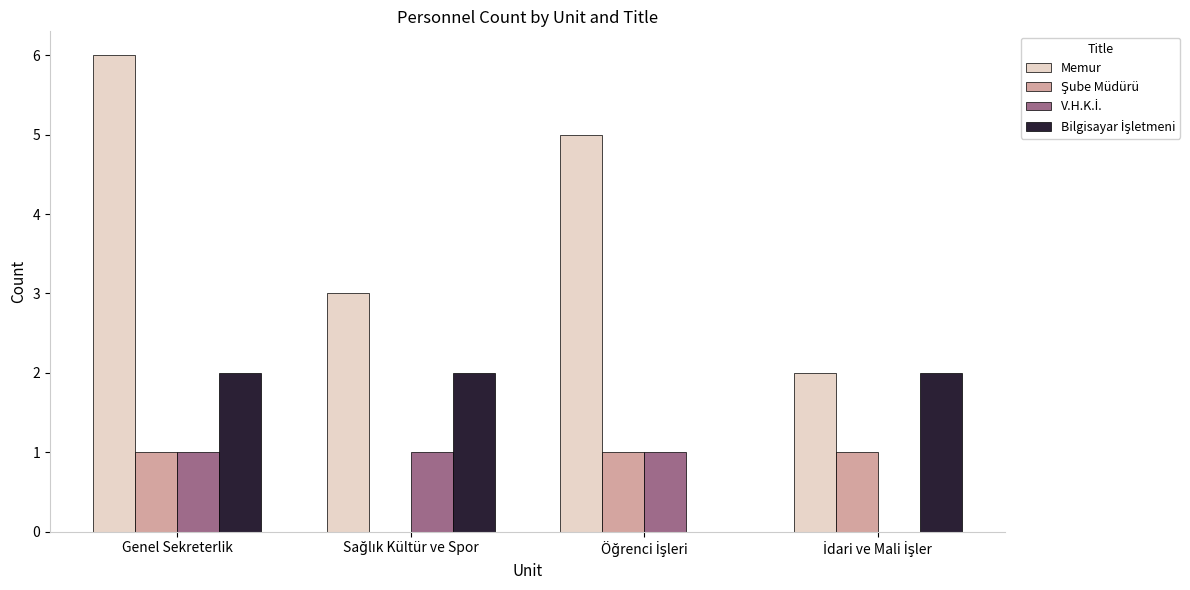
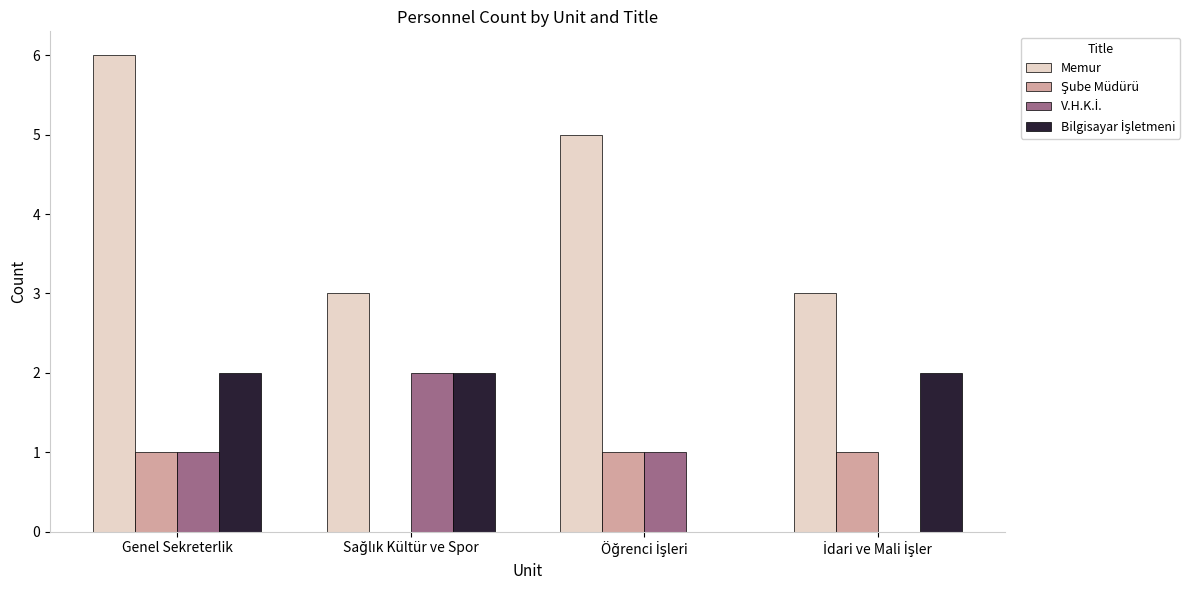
  {
    "Memur": {
      "Genel Sekreterlik": 6,
      "Sağlık Kültür ve Spor": 3,
      "Öğrenci İşleri": 5,
-     "İdari ve Mali İşler": 2
+     "İdari ve Mali İşler": 3
    },
    "Şube Müdürü": {
      "Genel Sekreterlik": 1,
      "Sağlık Kültür ve Spor": 0,
      "Öğrenci İşleri": 1,
      "İdari ve Mali İşler": 1
    },
    "V.H.K.İ.": {
      "Genel Sekreterlik": 1,
-     "Sağlık Kültür ve Spor": 1,
+     "Sağlık Kültür ve Spor": 2,
      "Öğrenci İşleri": 1,
      "İdari ve Mali İşler": 0
    },
    "Bilgisayar İşletmeni": {
      "Genel Sekreterlik": 2,
      "Sağlık Kültür ve Spor": 2,
      "Öğrenci İşleri": 0,
      "İdari ve Mali İşler": 2
    }
  }
